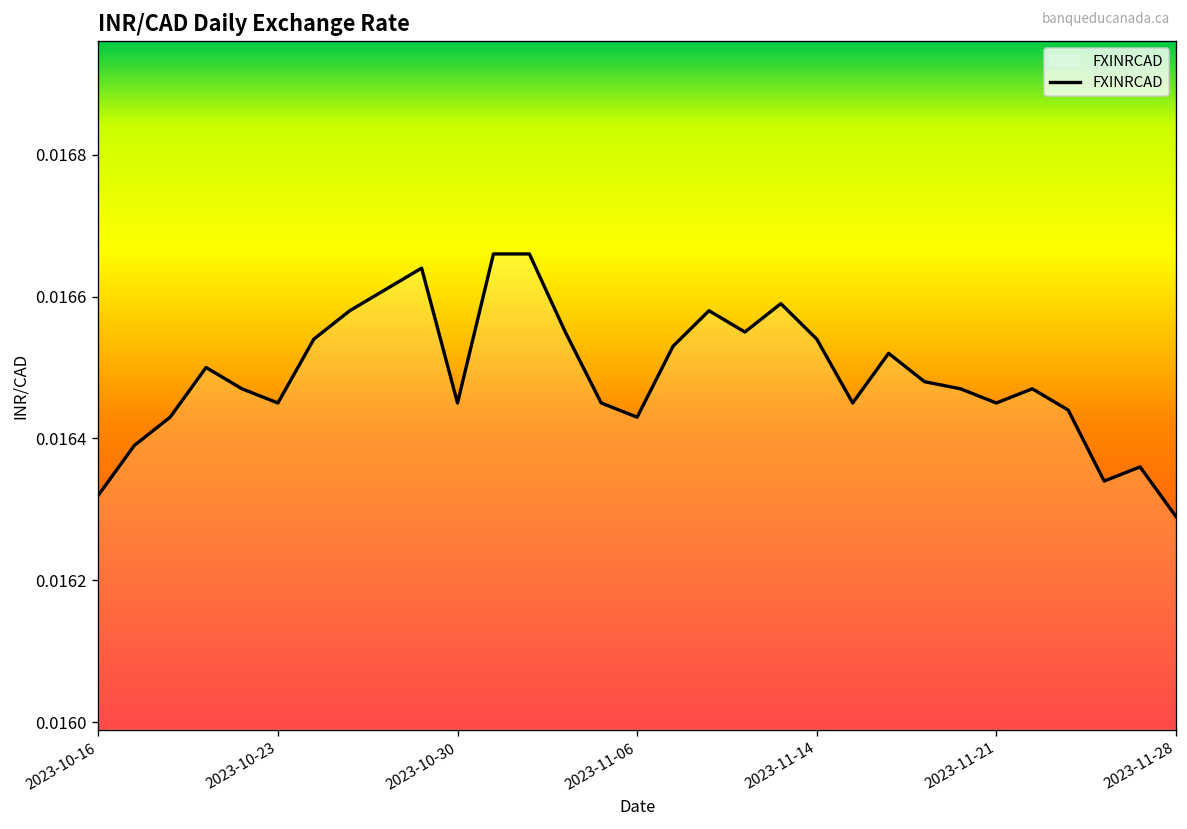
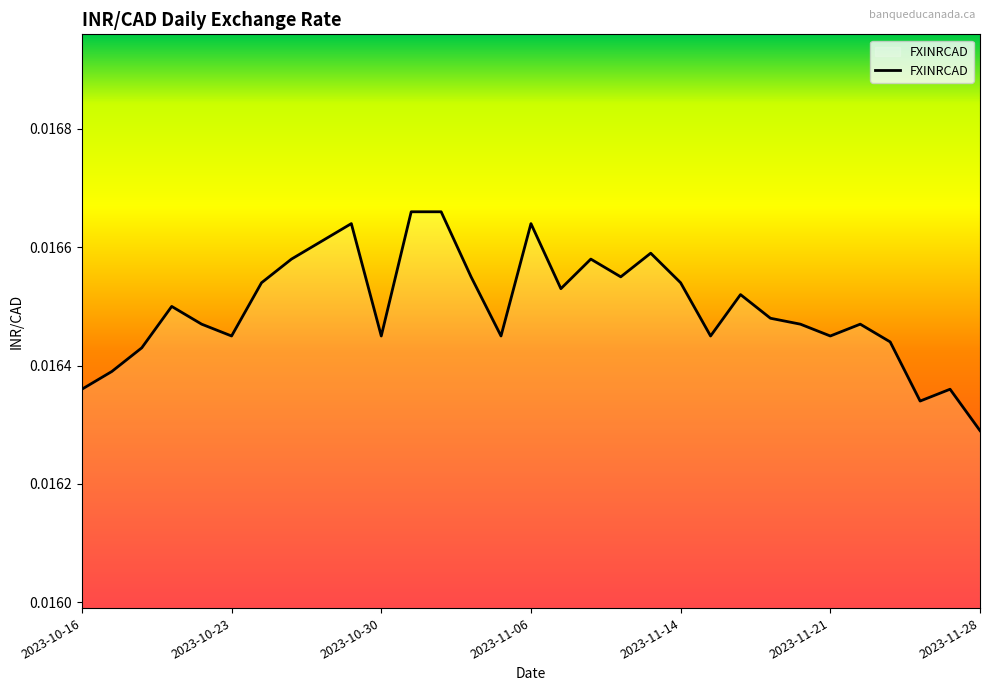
  {
-   "2023-10-16": 0.01632,
+   "2023-10-16": 0.01636,
    "2023-10-23": 0.01645,
    "2023-10-30": 0.01645,
-   "2023-11-06": 0.01643,
+   "2023-11-06": 0.01664,
    "2023-11-14": 0.01654,
    "2023-11-21": 0.01645,
    "2023-11-28": 0.01629
  }
